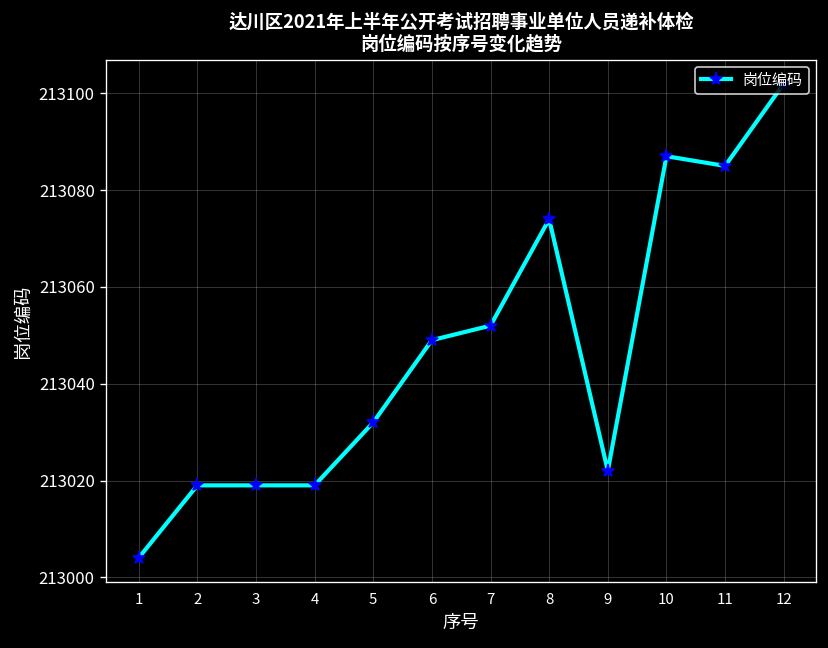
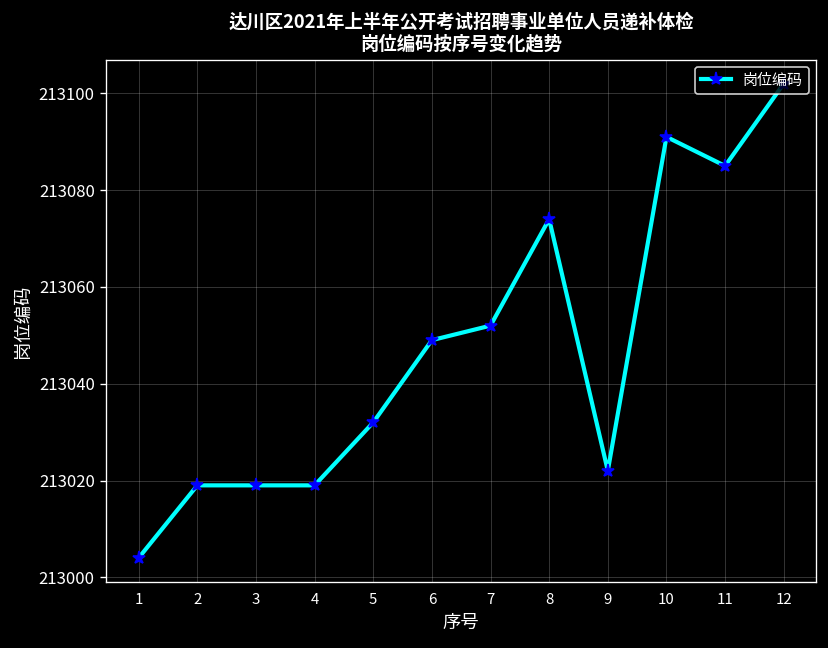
  {
    "1": 213004,
    "2": 213019,
    "3": 213019,
    "4": 213019,
    "5": 213032,
    "6": 213049,
    "7": 213052,
    "8": 213074,
    "9": 213022,
-   "10": 213087,
+   "10": 213091,
    "11": 213085
  }
